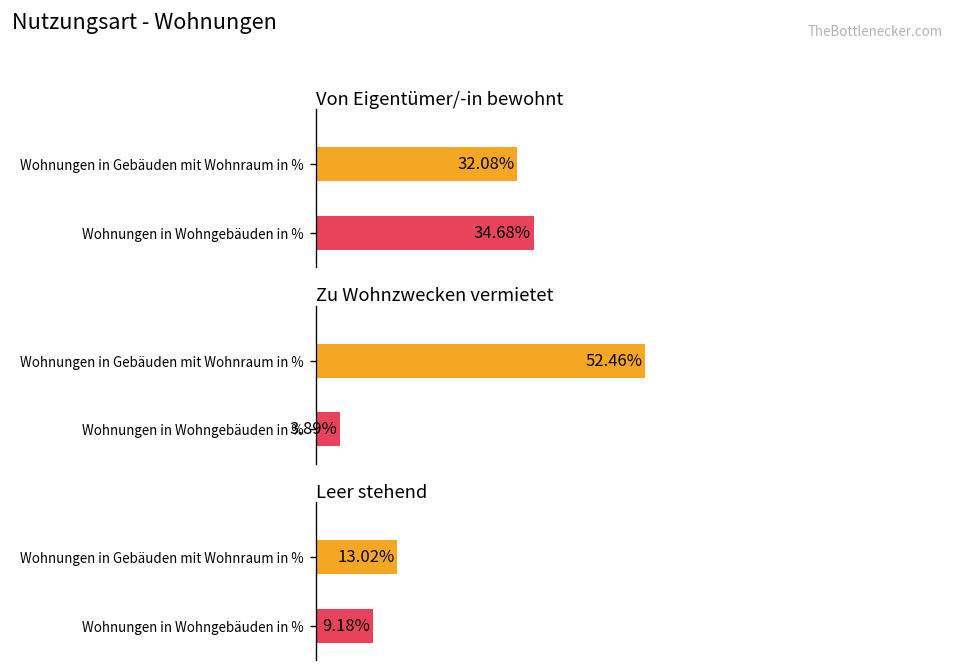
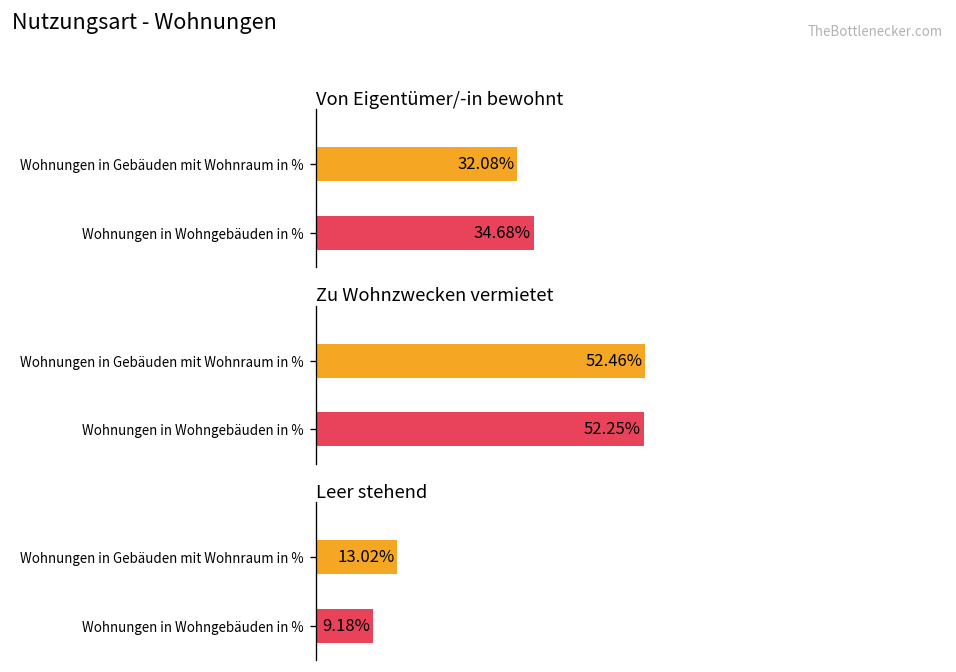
  {
    "Von Eigentümer/-in bewohnt": {
      "Wohnungen in Gebäuden mit Wohnraum in %": "32.08%",
      "Wohnungen in Wohngebäuden in %": "34.68%"
    },
    "Zu Wohnzwecken vermietet": {
      "Wohnungen in Gebäuden mit Wohnraum in %": "52.46%",
-     "Wohnungen in Wohngebäuden in %": "3.89%"
+     "Wohnungen in Wohngebäuden in %": "52.25%"
    },
    "Leer stehend": {
      "Wohnungen in Gebäuden mit Wohnraum in %": "13.02%",
      "Wohnungen in Wohngebäuden in %": "9.18%"
    }
  }
